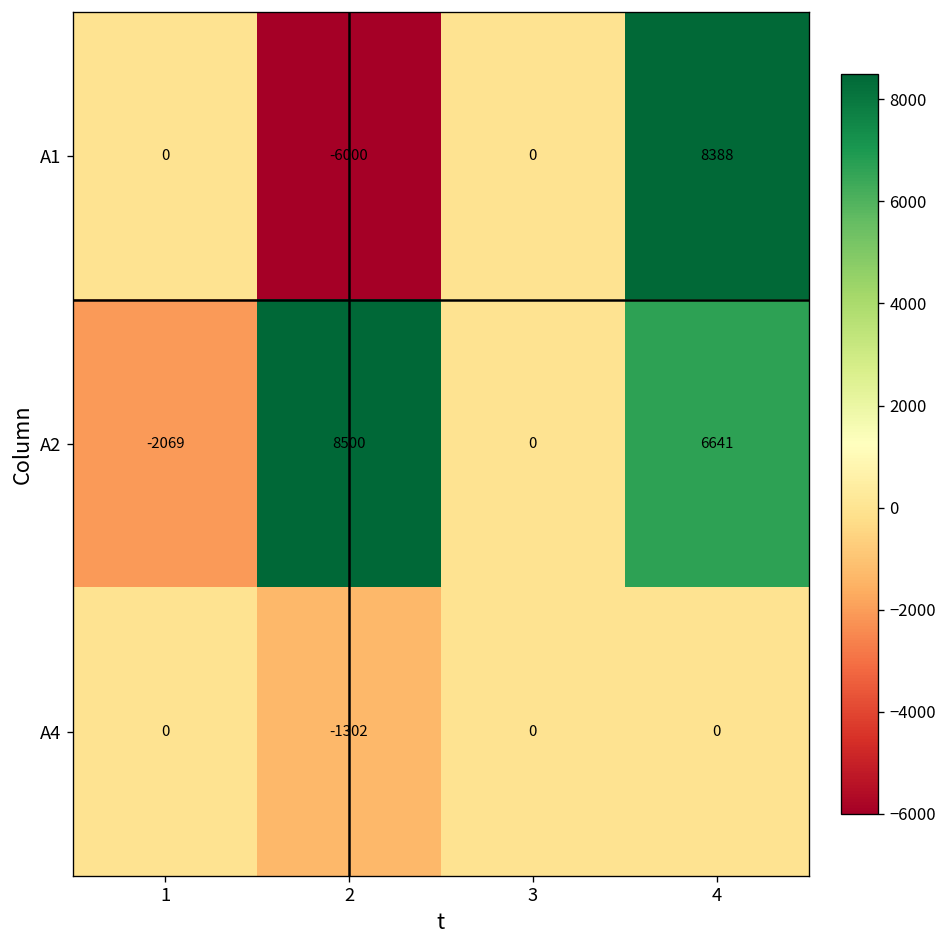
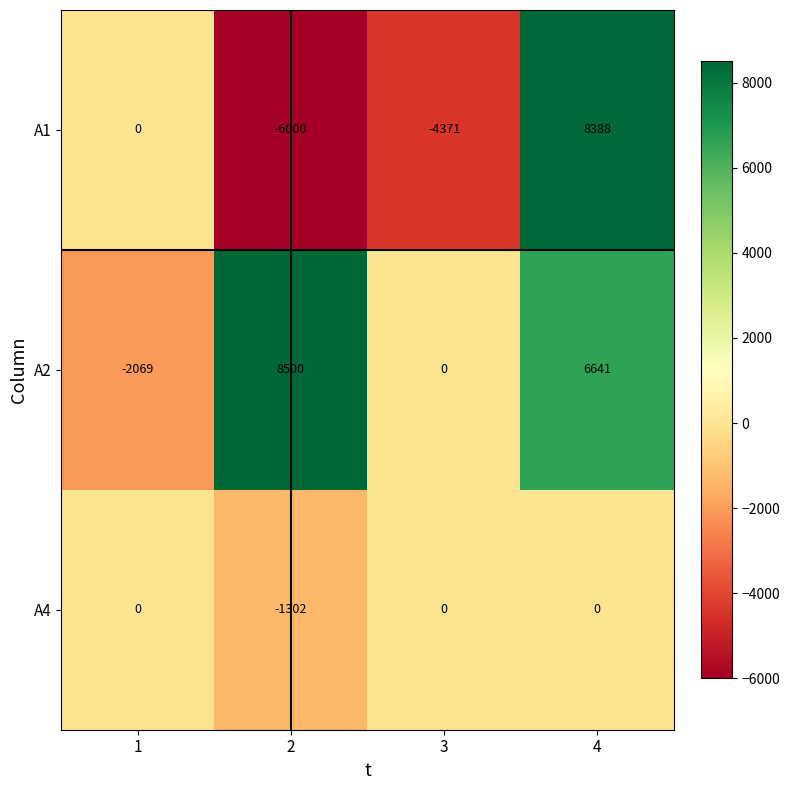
  {
    "A1": {
      "1": 0,
      "2": -6000,
-     "3": 0,
+     "3": -4371,
      "4": 8388
    },
    "A2": {
      "1": -2069,
      "2": 8500,
      "3": 0,
      "4": 6641
    },
    "A4": {
      "1": 0,
      "2": -1302,
      "3": 0,
      "4": 0
    }
  }
